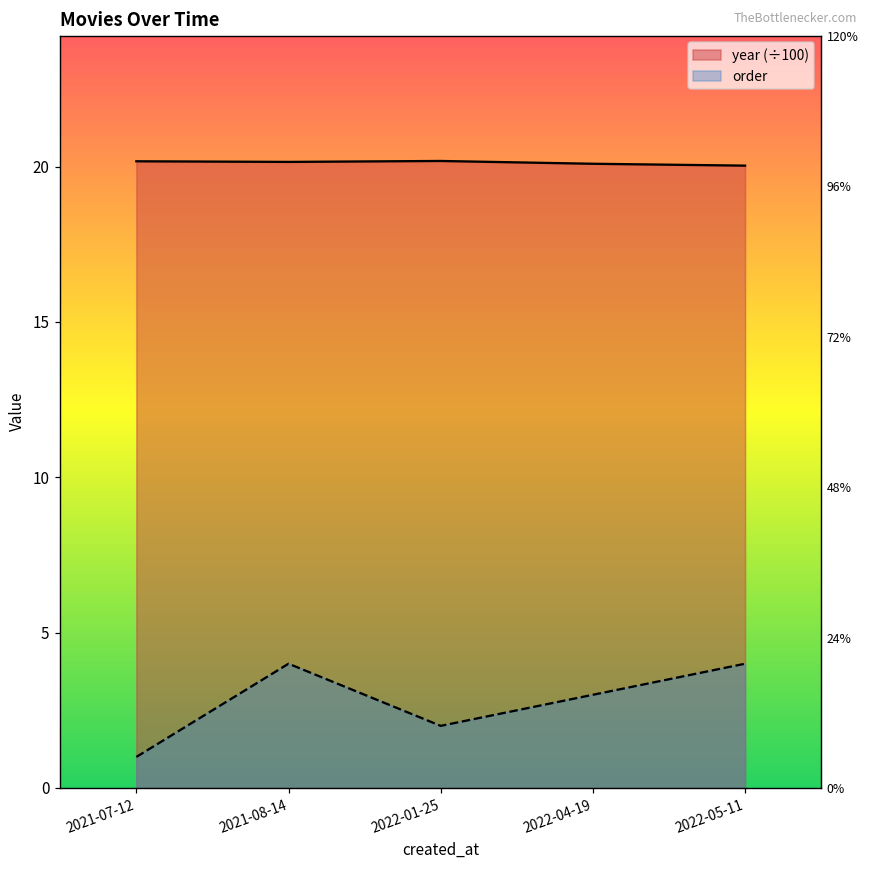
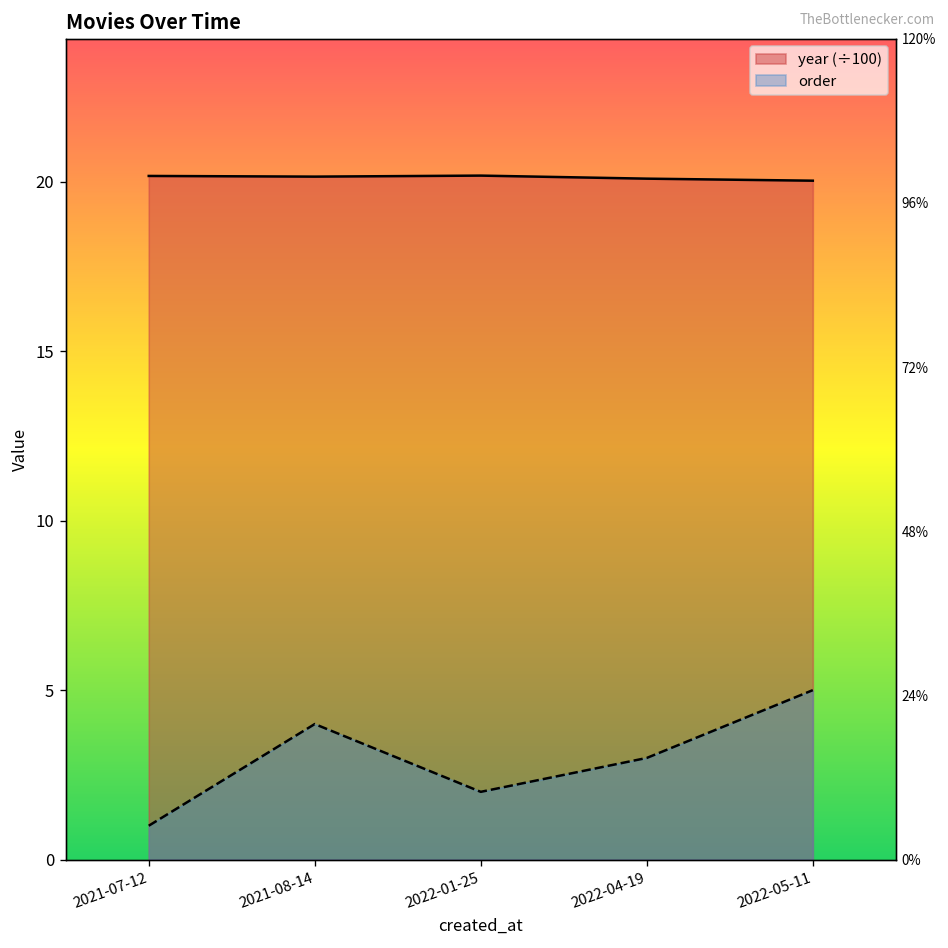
  {
    "year (÷100)": {
      "2021-07-12": 20.2,
      "2021-08-14": 20.2,
      "2022-01-25": 20.2,
      "2022-04-19": 20.1,
      "2022-05-11": 20
    },
    "order": {
      "2021-07-12": 1,
      "2021-08-14": 4,
      "2022-01-25": 2,
      "2022-04-19": 3,
-     "2022-05-11": 4
+     "2022-05-11": 5
    }
  }
